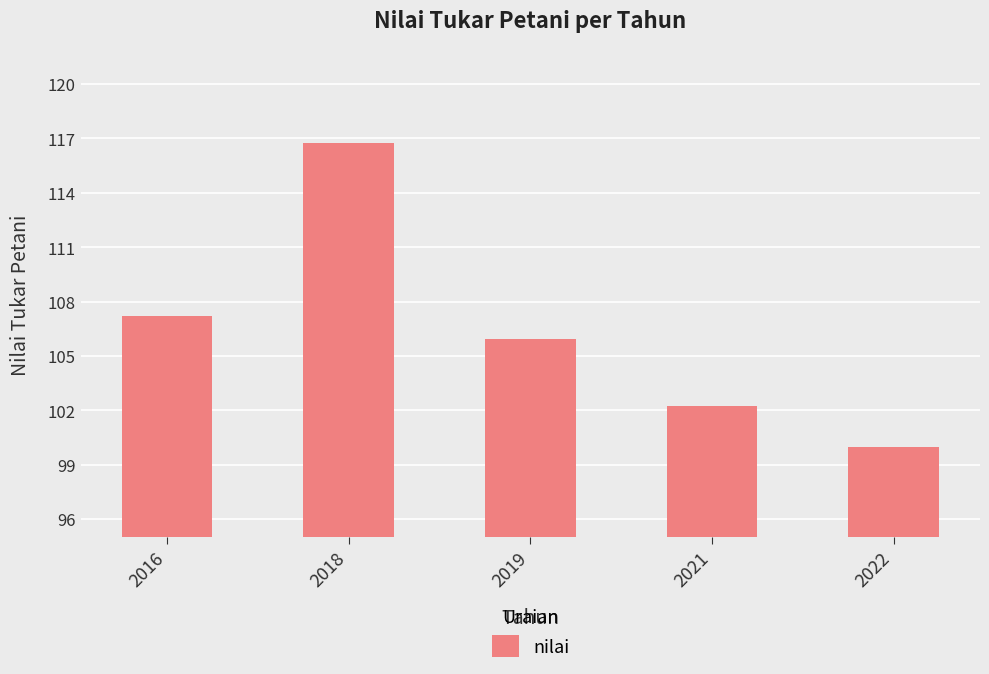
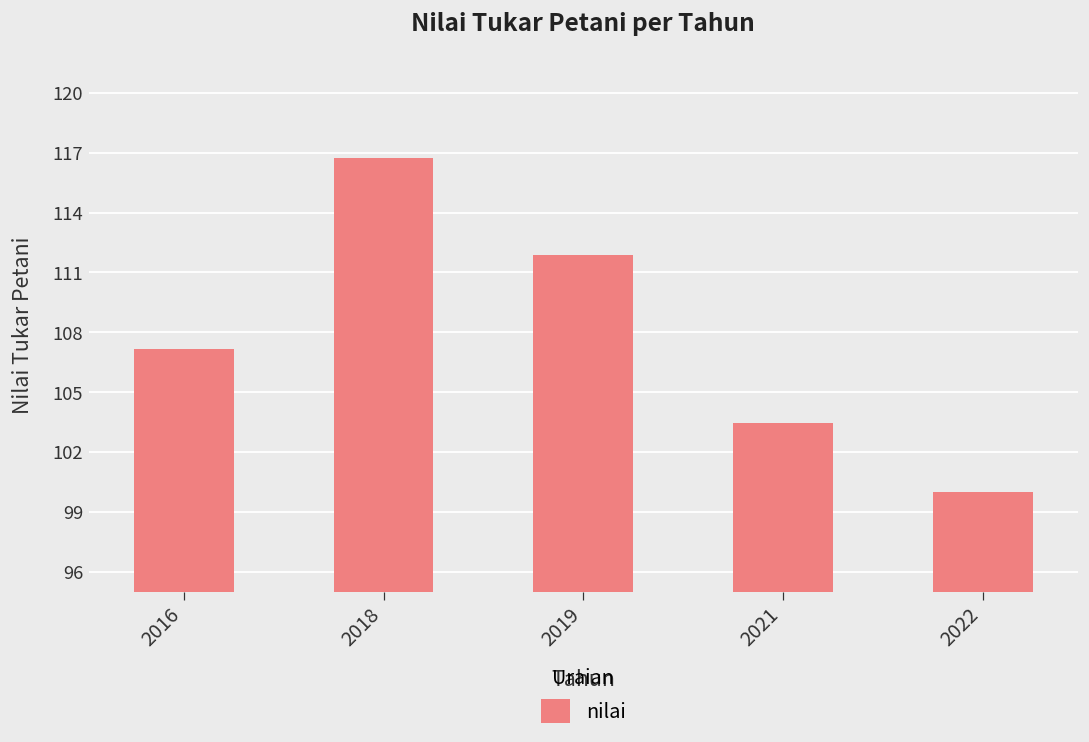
  {
    "2016": 107.2,
    "2018": 116.8,
-   "2019": 106.0,
-   "2021": 102.2,
+   "2019": 111.9,
+   "2021": 103.4,
    "2022": 100.0
  }
